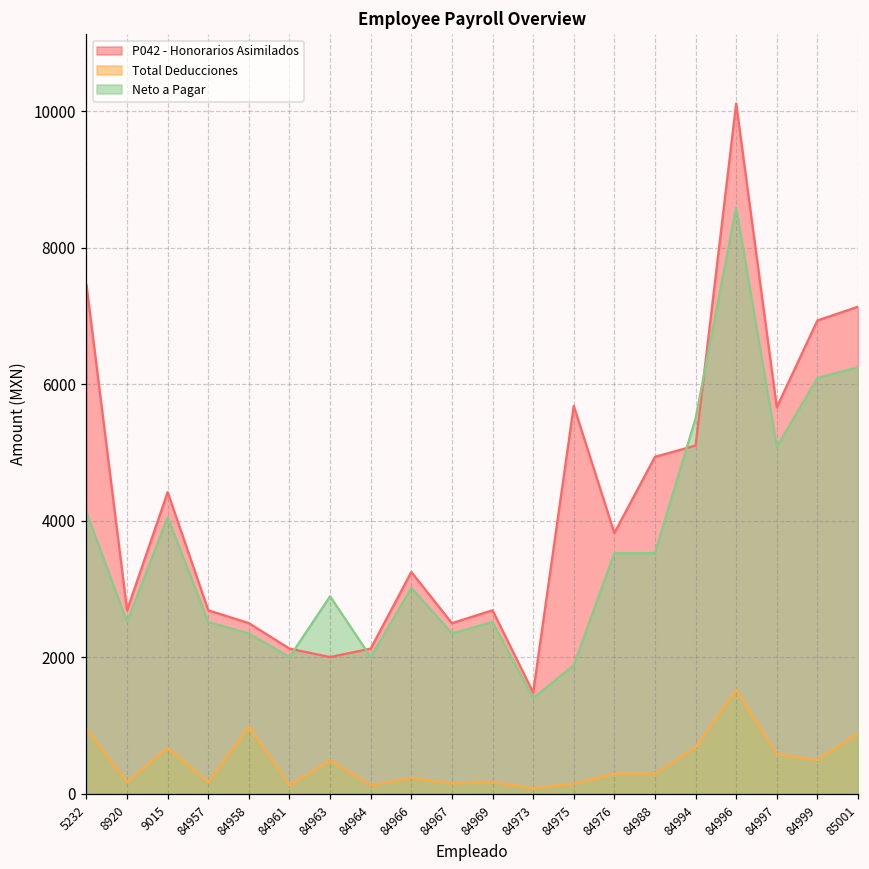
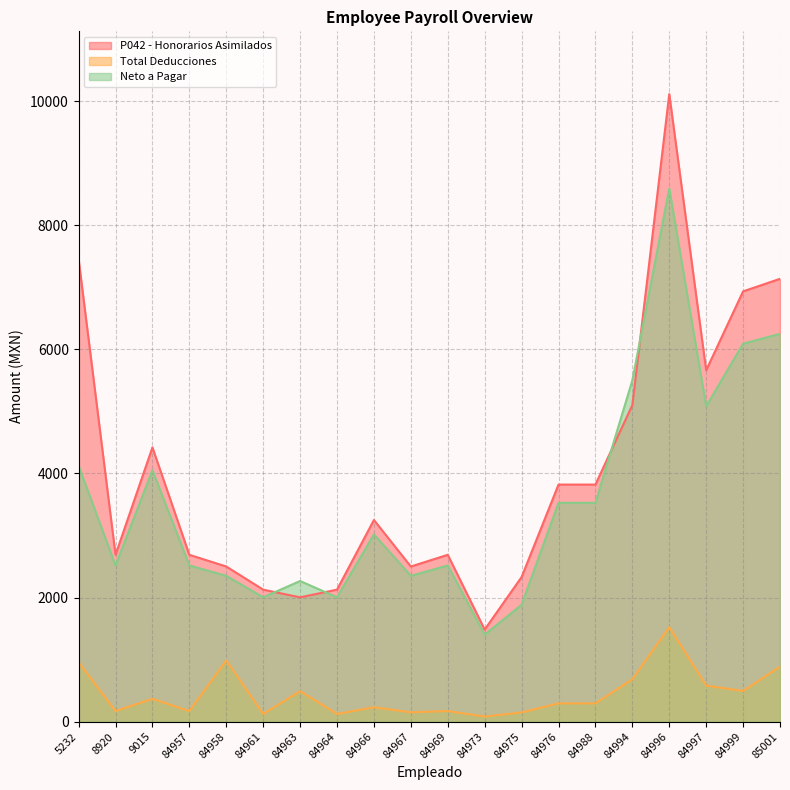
  {
    "P042 - Honorarios Asimilados": {
      "5232": 7500,
      "8920": 2700,
      "9015": 4400,
      "84957": 2700,
      "84958": 2500,
      "84961": 2100,
      "84963": 2000,
      "84964": 2100,
      "84966": 3200,
      "84967": 2500,
      "84969": 2700,
      "84973": 1500,
-     "84975": 5700,
+     "84975": 2300,
      "84976": 3800,
-     "84988": 4900,
+     "84988": 3800,
      "84994": 5100,
      "84996": 10100,
      "84997": 5700,
      "84999": 6900,
      "85001": 7100
    },
    "Total Deducciones": {
      "5232": 1000,
      "8920": 200,
-     "9015": 700,
+     "9015": 400,
      "84957": 200,
      "84958": 1000,
      "84961": 100,
      "84963": 500,
      "84964": 100,
      "84966": 200,
      "84967": 200,
      "84969": 200,
      "84973": 100,
      "84975": 100,
      "84976": 300,
      "84988": 300,
      "84994": 700,
      "84996": 1500,
      "84997": 600,
      "84999": 500,
      "85001": 900
    },
    "Neto a Pagar": {
      "5232": 4100,
      "8920": 2500,
      "9015": 4100,
      "84957": 2500,
      "84958": 2300,
      "84961": 2000,
-     "84963": 2900,
+     "84963": 2300,
      "84964": 2000,
      "84966": 3000,
      "84967": 2300,
      "84969": 2500,
      "84973": 1400,
      "84975": 1900,
      "84976": 3500,
      "84988": 3500,
      "84994": 5500,
      "84996": 8600,
      "84997": 5100,
      "84999": 6100,
      "85001": 6300
    }
  }
